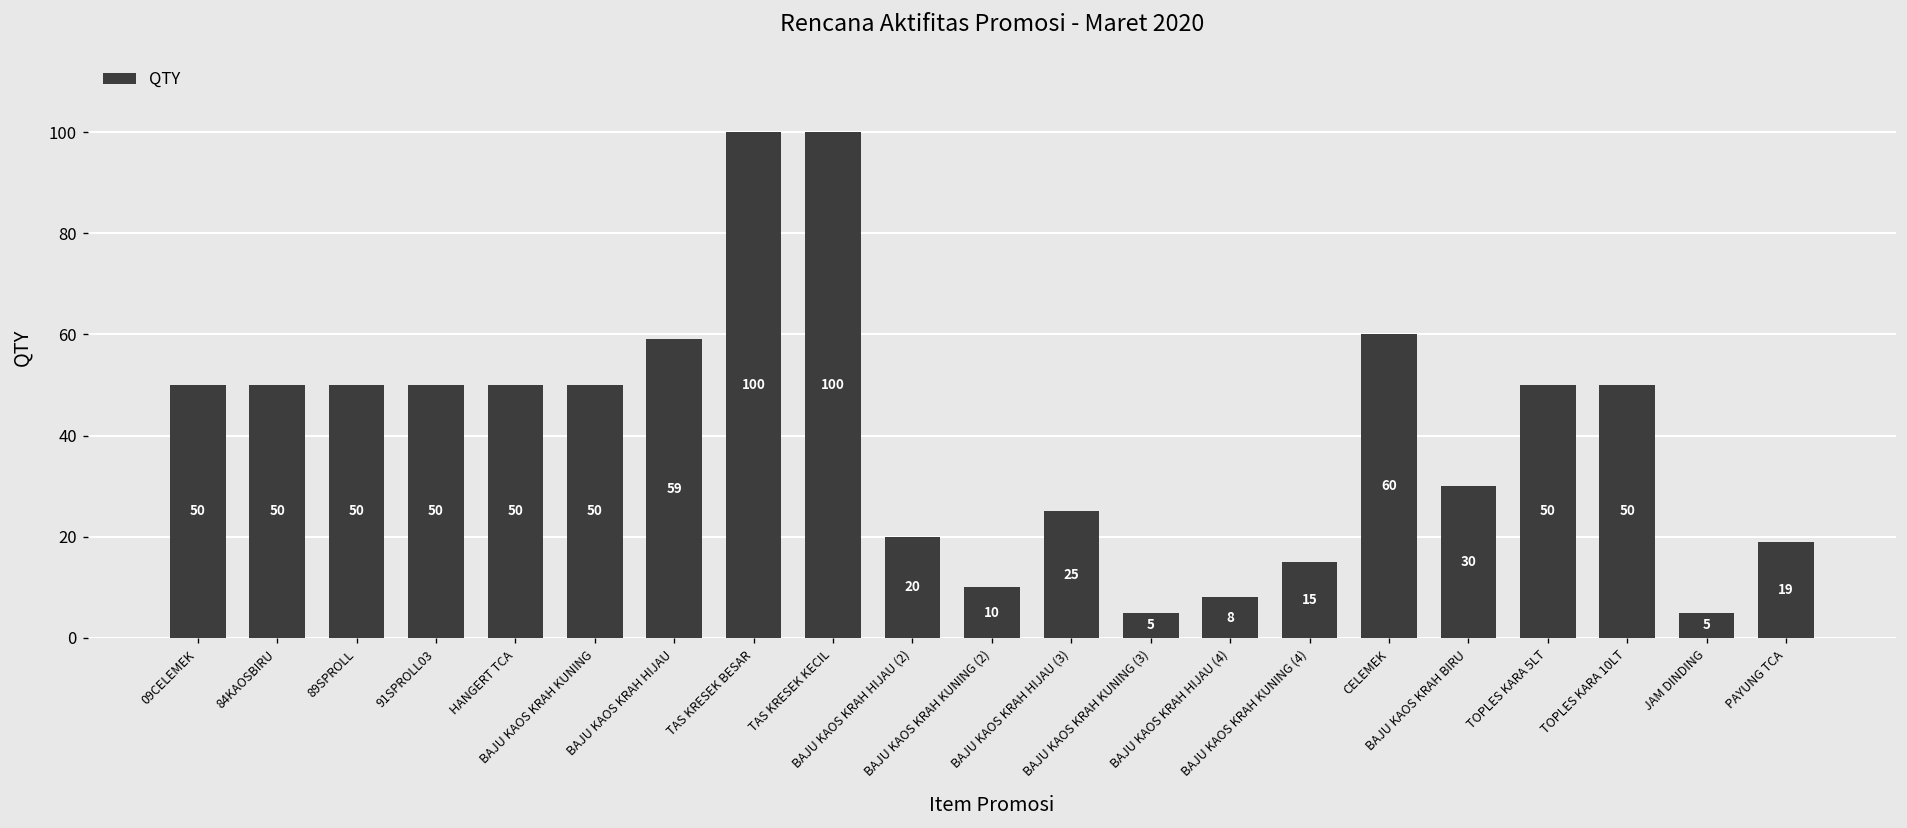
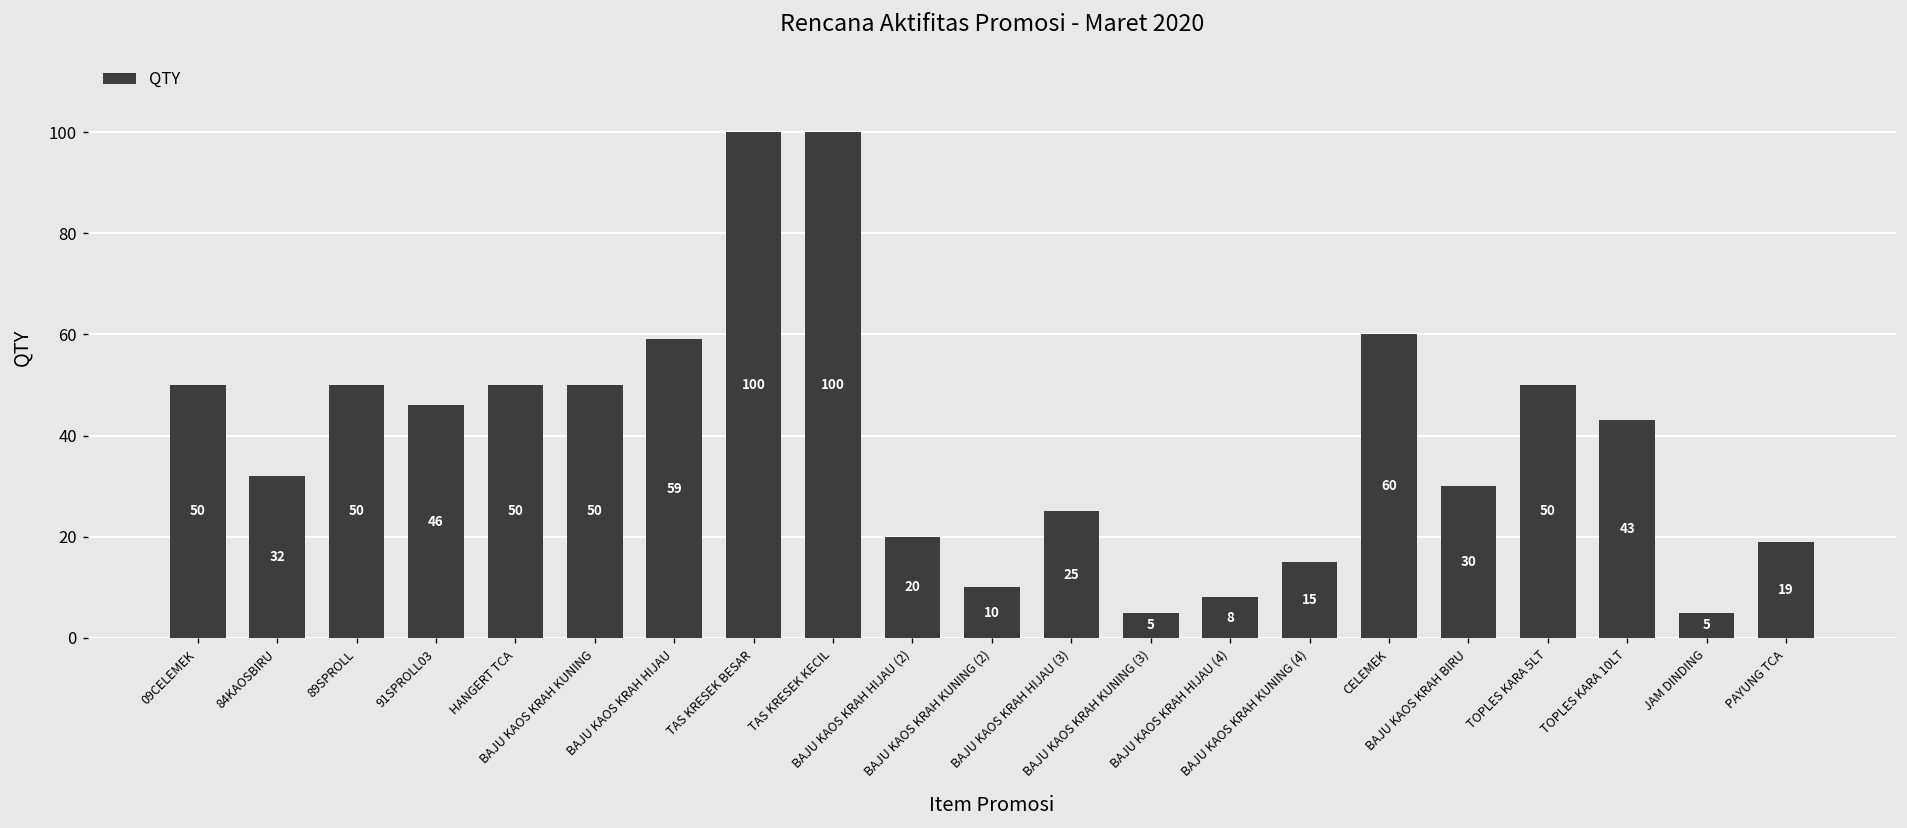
  {
    "09CELEMEK": 50,
-   "84KAOSBIRU": 50,
+   "84KAOSBIRU": 32,
    "89SPROLL": 50,
-   "91SPROLL03": 50,
+   "91SPROLL03": 46,
    "HANGERT TCA": 50,
    "BAJU KAOS KRAH KUNING": 50,
    "BAJU KAOS KRAH HIJAU": 59,
    "TAS KRESEK BESAR": 100,
    "TAS KRESEK KECIL": 100,
    "BAJU KAOS KRAH HIJAU (2)": 20,
    "BAJU KAOS KRAH KUNING (2)": 10,
    "BAJU KAOS KRAH HIJAU (3)": 25,
    "BAJU KAOS KRAH KUNING (3)": 5,
    "BAJU KAOS KRAH HIJAU (4)": 8,
    "BAJU KAOS KRAH KUNING (4)": 15,
    "CELEMEK": 60,
    "BAJU KAOS KRAH BIRU": 30,
    "TOPLES KARA 5LT": 50,
-   "TOPLES KARA 10LT": 50,
+   "TOPLES KARA 10LT": 43,
    "JAM DINDING": 5,
    "PAYUNG TCA": 19
  }
